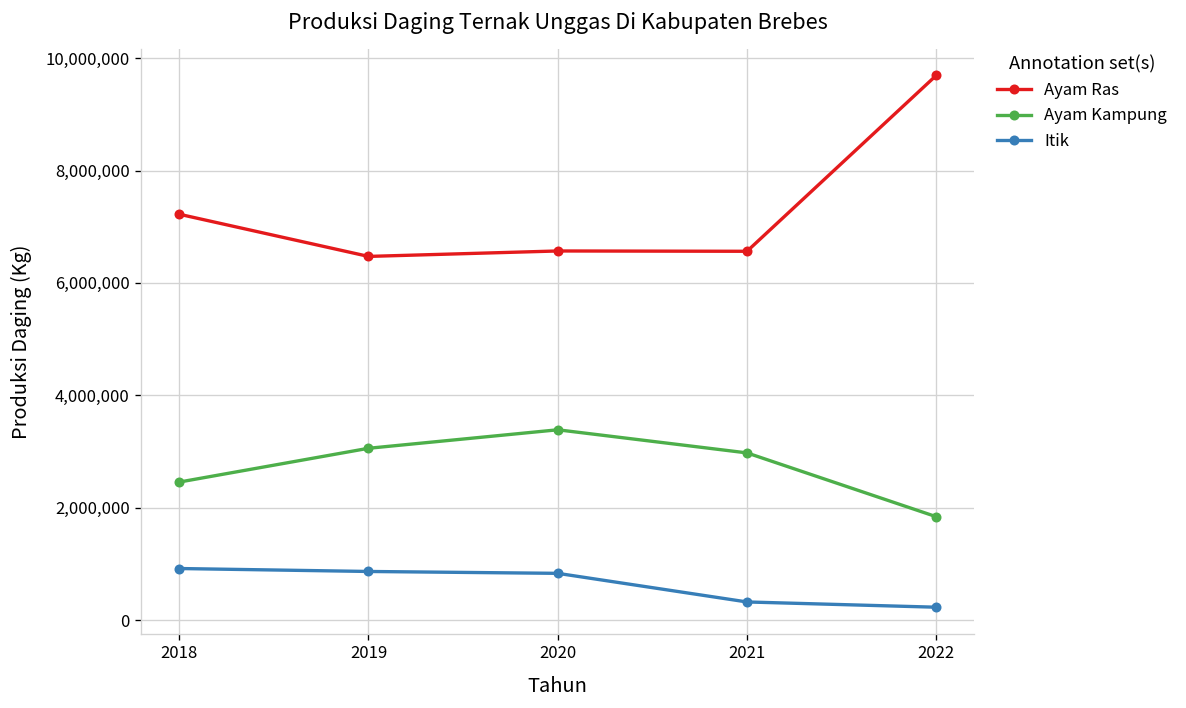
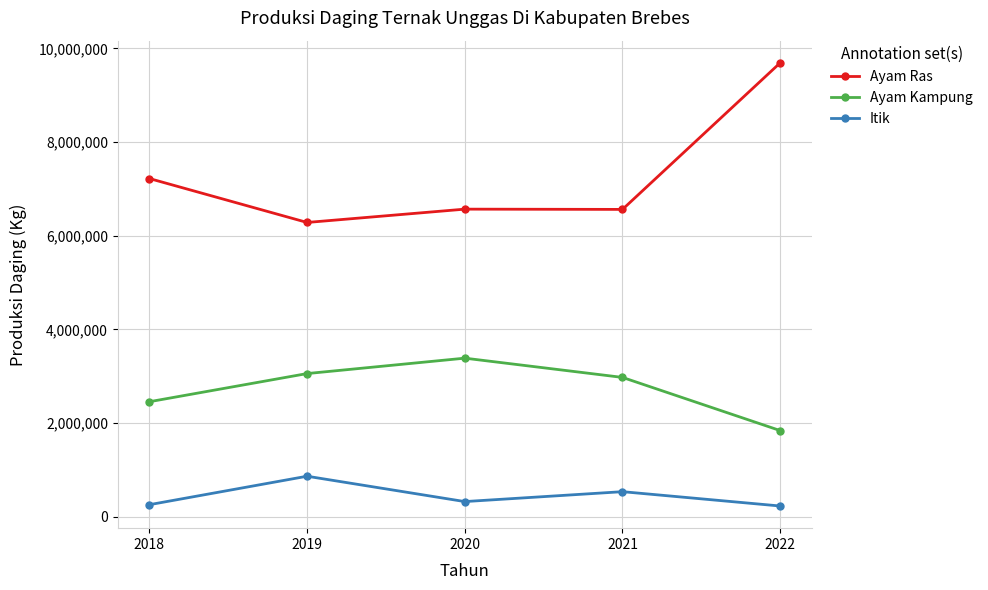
  {
    "Ayam Ras": {
      "2018": "7,200,000",
-     "2019": "6,500,000",
+     "2019": "6,300,000",
      "2020": "6,600,000",
      "2021": "6,600,000",
      "2022": "9,700,000"
    },
    "Ayam Kampung": {
      "2018": "2,500,000",
      "2019": "3,100,000",
      "2020": "3,400,000",
      "2021": "3,000,000",
      "2022": "1,800,000"
    },
    "Itik": {
-     "2018": "900,000",
+     "2018": "300,000",
      "2019": "900,000",
-     "2020": "800,000",
-     "2021": "300,000",
+     "2020": "300,000",
+     "2021": "500,000",
      "2022": "200,000"
    }
  }
